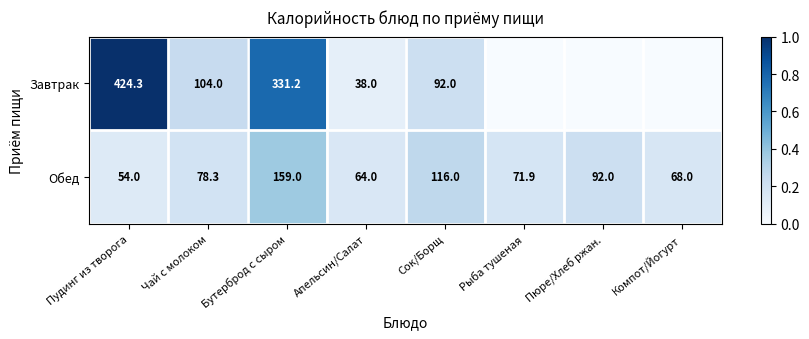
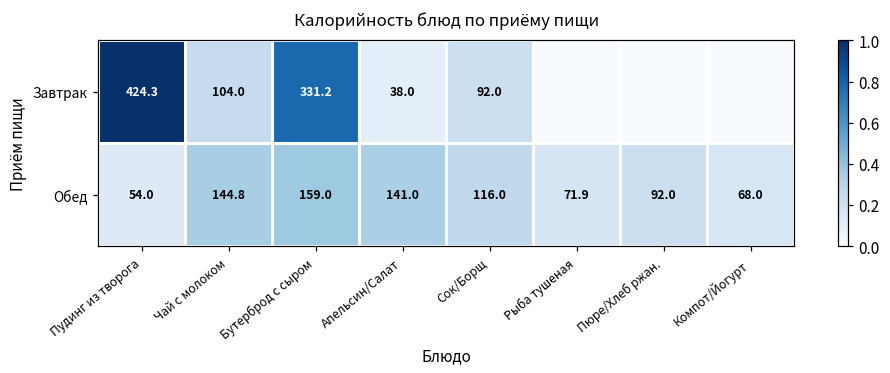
  {
    "Завтрак": {
      "Пудинг из творога": 424.3,
      "Чай с молоком": 104.0,
      "Бутерброд с сыром": 331.2,
      "Апельсин/Салат": 38.0,
      "Сок/Борщ": 92.0
    },
    "Обед": {
      "Пудинг из творога": 54.0,
-     "Чай с молоком": 78.3,
+     "Чай с молоком": 144.8,
      "Бутерброд с сыром": 159.0,
-     "Апельсин/Салат": 64.0,
+     "Апельсин/Салат": 141.0,
      "Сок/Борщ": 116.0,
      "Рыба тушеная": 71.9,
      "Пюре/Хлеб ржан.": 92.0,
      "Компот/Йогурт": 68.0
    }
  }
